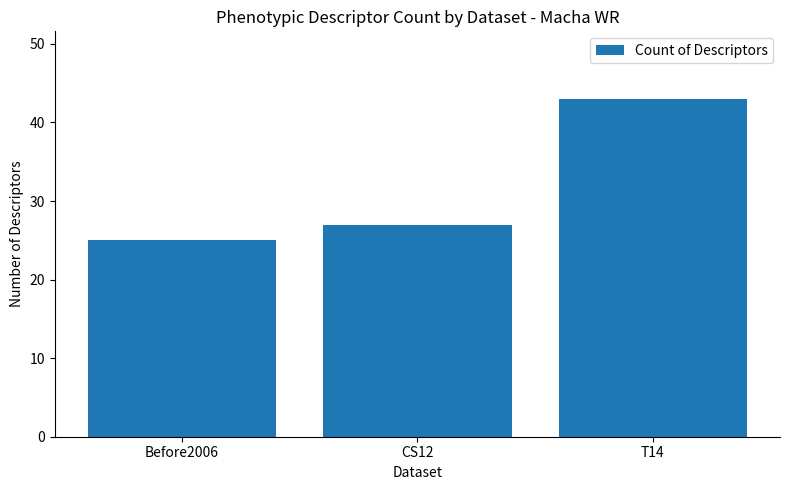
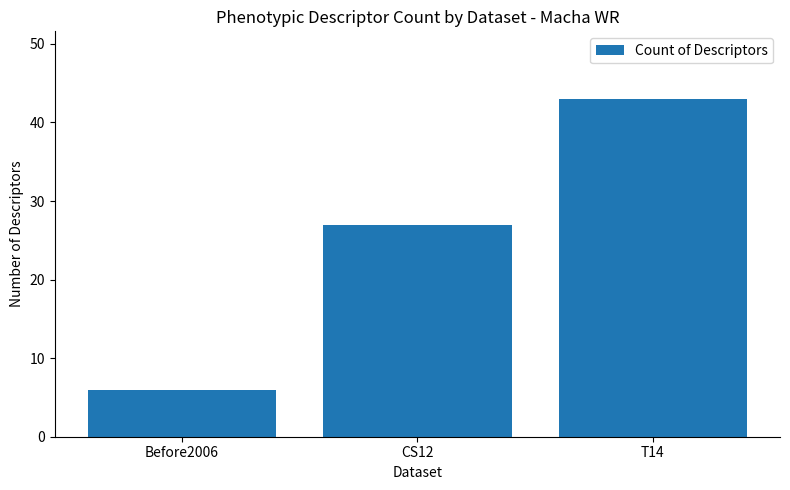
  {
-   "Before2006": 25,
+   "Before2006": 6,
    "CS12": 27,
    "T14": 43
  }
